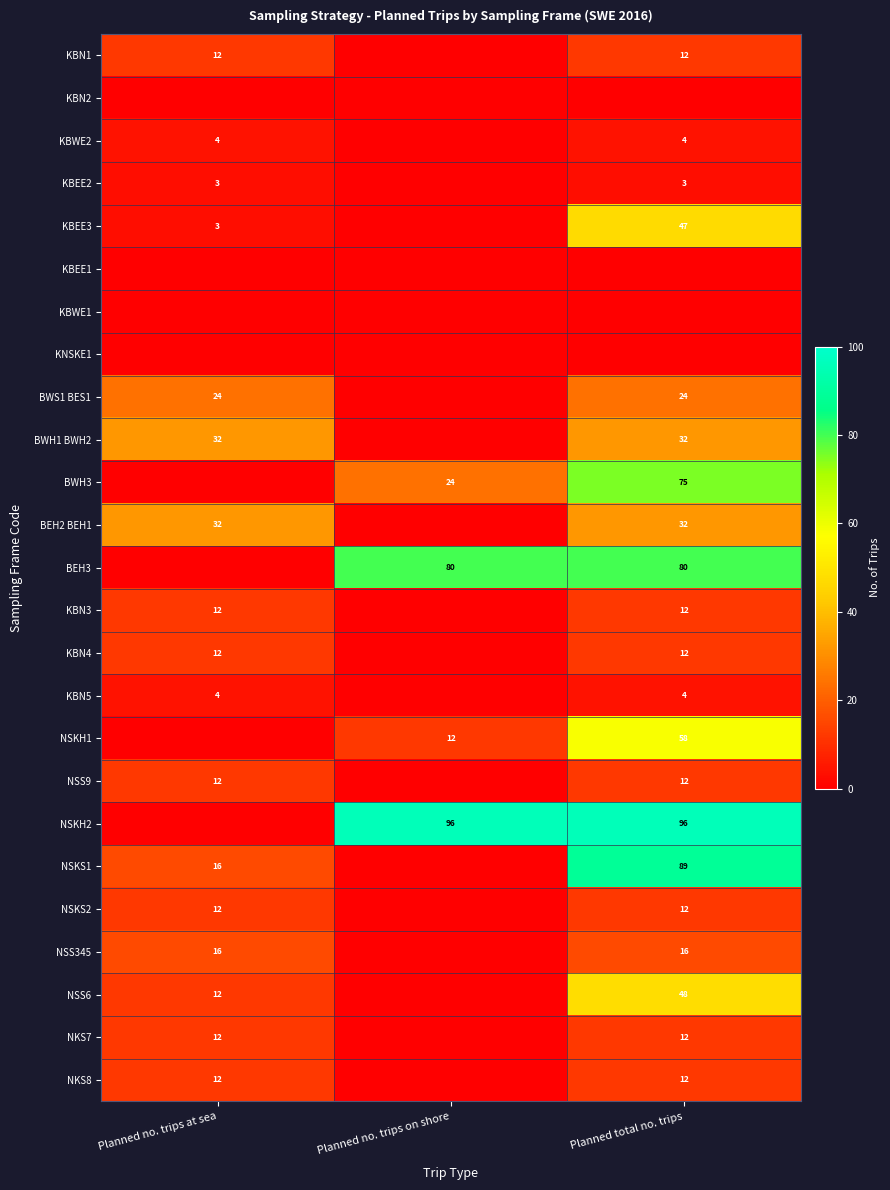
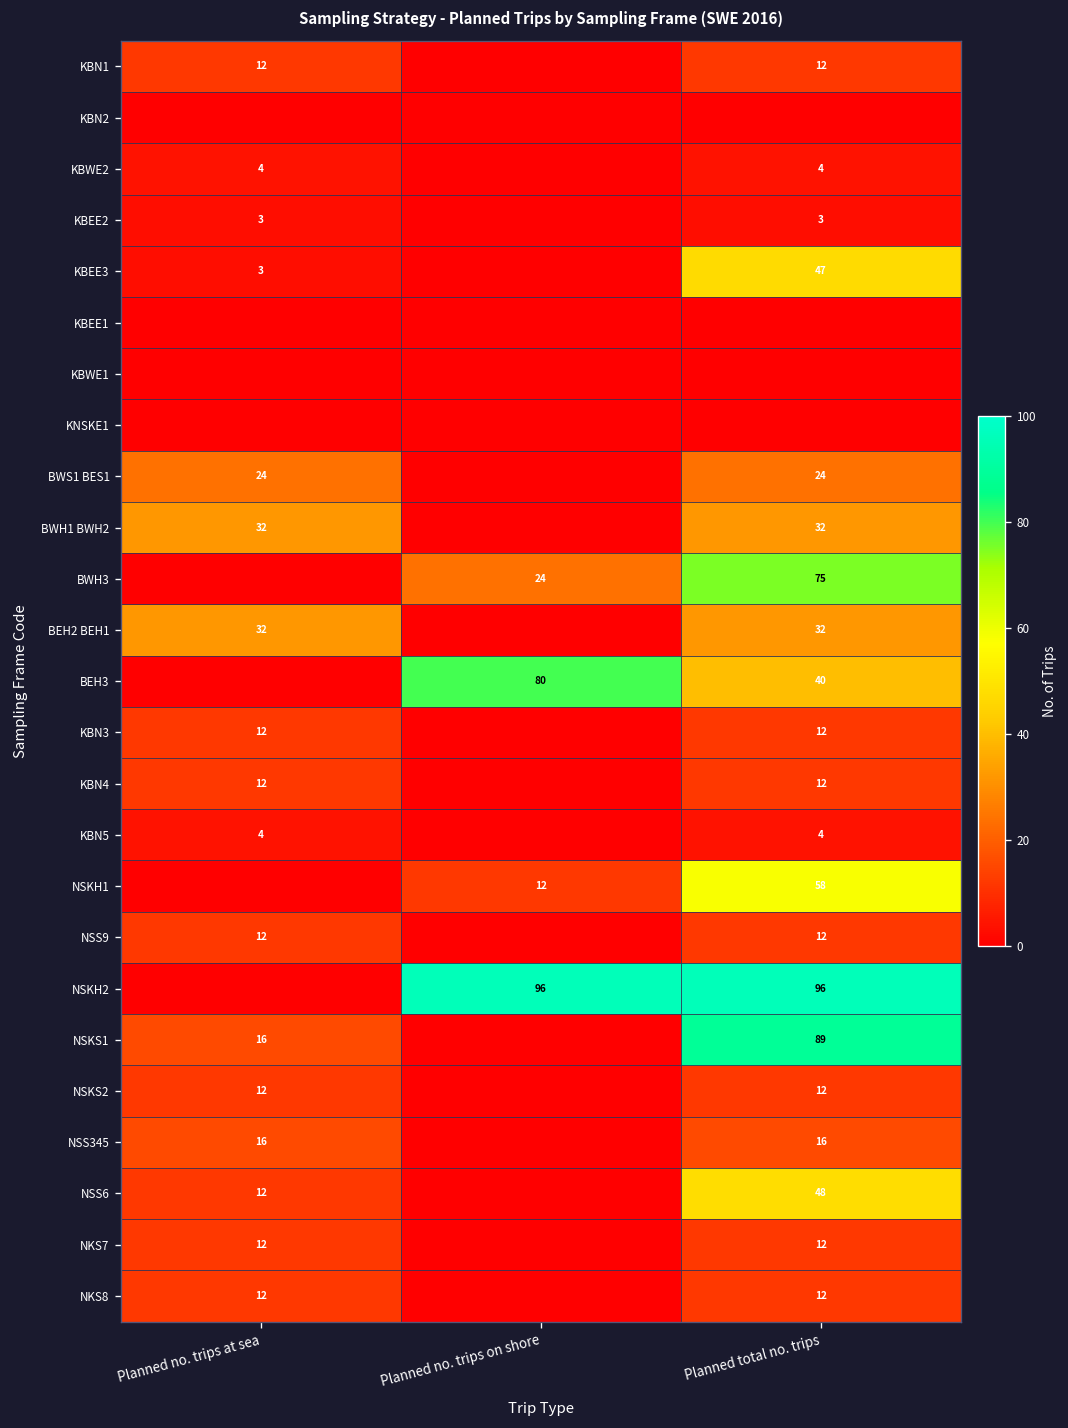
  {
    "KBN1": {
      "Planned no. trips at sea": 12,
      "Planned total no. trips": 12
    },
    "KBWE2": {
      "Planned no. trips at sea": 4,
      "Planned total no. trips": 4
    },
    "KBEE2": {
      "Planned no. trips at sea": 3,
      "Planned total no. trips": 3
    },
    "KBEE3": {
      "Planned no. trips at sea": 3,
      "Planned total no. trips": 47
    },
    "BWS1 BES1": {
      "Planned no. trips at sea": 24,
      "Planned total no. trips": 24
    },
    "BWH1 BWH2": {
      "Planned no. trips at sea": 32,
      "Planned total no. trips": 32
    },
    "BWH3": {
      "Planned no. trips on shore": 24,
      "Planned total no. trips": 75
    },
    "BEH2 BEH1": {
      "Planned no. trips at sea": 32,
      "Planned total no. trips": 32
    },
    "BEH3": {
      "Planned no. trips on shore": 80,
-     "Planned total no. trips": 80
+     "Planned total no. trips": 40
    },
    "KBN3": {
      "Planned no. trips at sea": 12,
      "Planned total no. trips": 12
    },
    "KBN4": {
      "Planned no. trips at sea": 12,
      "Planned total no. trips": 12
    },
    "KBN5": {
      "Planned no. trips at sea": 4,
      "Planned total no. trips": 4
    },
    "NSKH1": {
      "Planned no. trips on shore": 12,
      "Planned total no. trips": 58
    },
    "NSS9": {
      "Planned no. trips at sea": 12,
      "Planned total no. trips": 12
    },
    "NSKH2": {
      "Planned no. trips on shore": 96,
      "Planned total no. trips": 96
    },
    "NSKS1": {
      "Planned no. trips at sea": 16,
      "Planned total no. trips": 89
    },
    "NSKS2": {
      "Planned no. trips at sea": 12,
      "Planned total no. trips": 12
    },
    "NSS345": {
      "Planned no. trips at sea": 16,
      "Planned total no. trips": 16
    },
    "NSS6": {
      "Planned no. trips at sea": 12,
      "Planned total no. trips": 48
    },
    "NKS7": {
      "Planned no. trips at sea": 12,
      "Planned total no. trips": 12
    },
    "NKS8": {
      "Planned no. trips at sea": 12,
      "Planned total no. trips": 12
    }
  }
